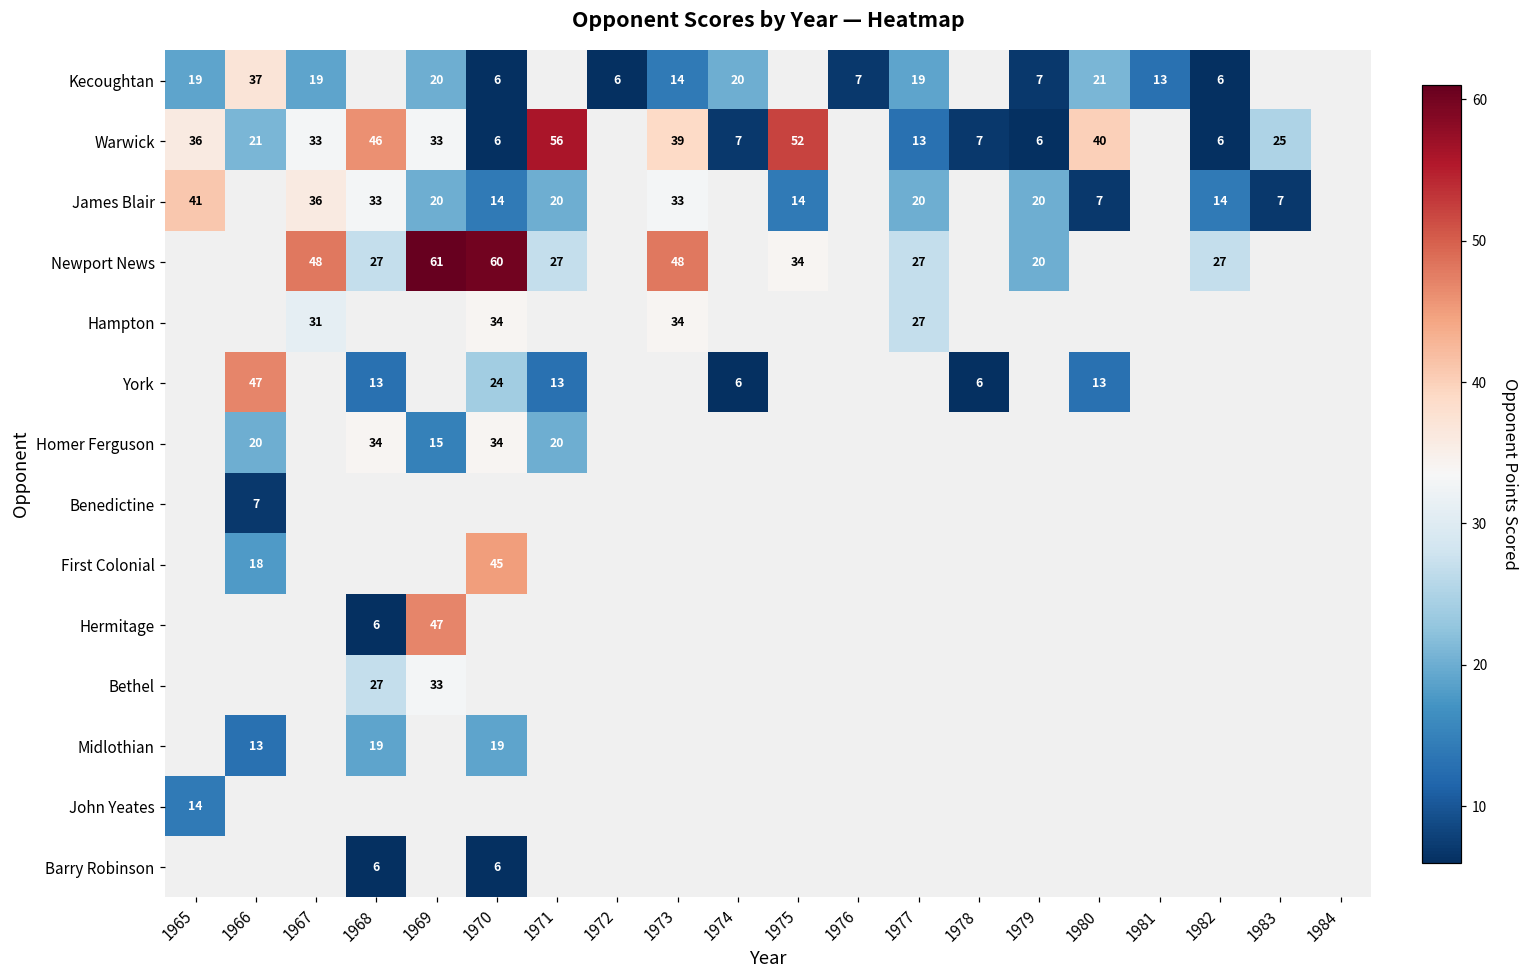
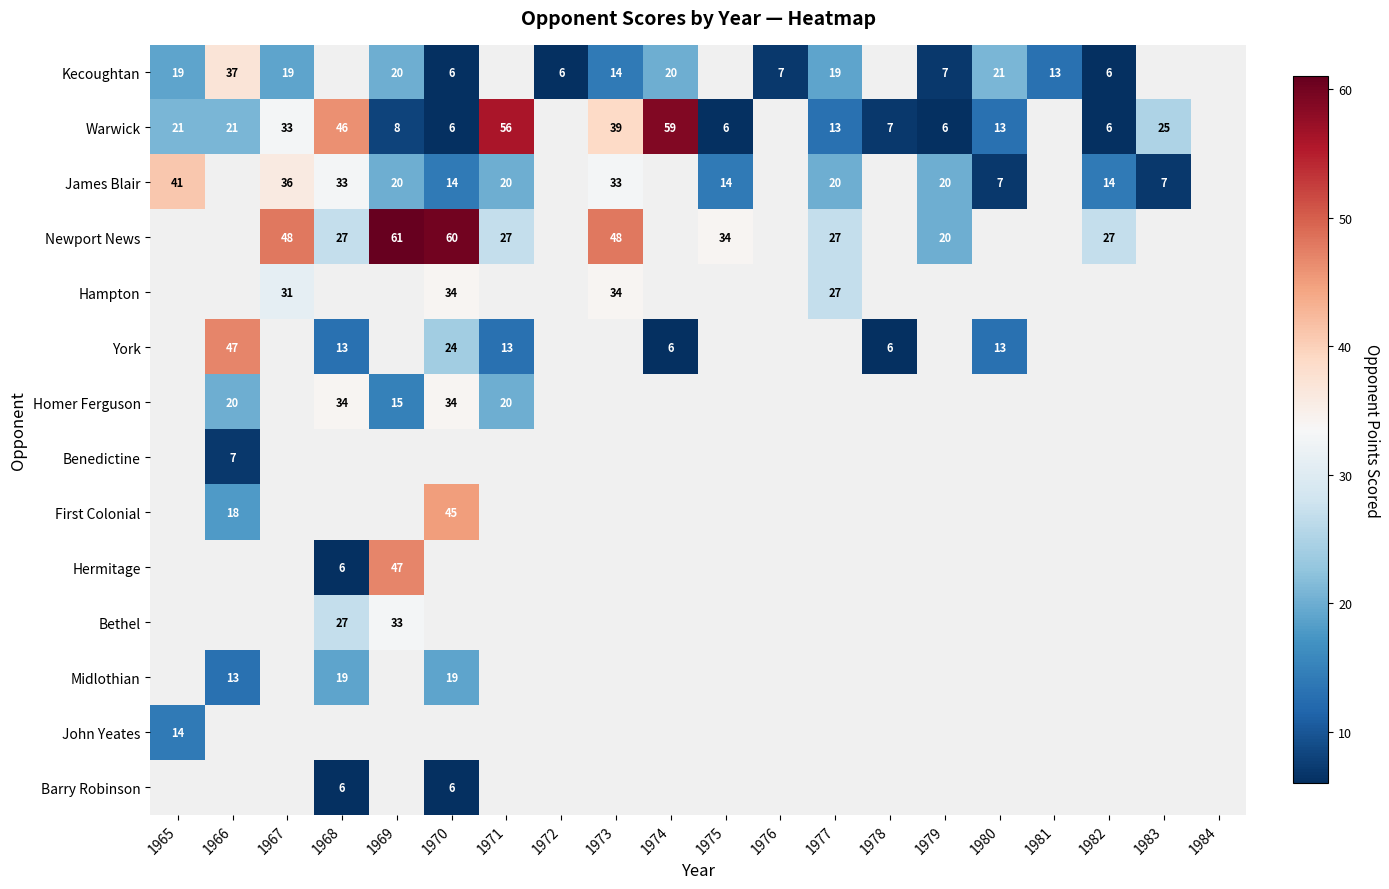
  {
    "Kecoughtan": {
      "1965": 19,
      "1966": 37,
      "1967": 19,
      "1969": 20,
      "1970": 6,
      "1972": 6,
      "1973": 14,
      "1974": 20,
      "1976": 7,
      "1977": 19,
      "1979": 7,
      "1980": 21,
      "1981": 13,
      "1982": 6
    },
    "Warwick": {
-     "1965": 36,
+     "1965": 21,
      "1966": 21,
      "1967": 33,
      "1968": 46,
-     "1969": 33,
+     "1969": 8,
      "1970": 6,
      "1971": 56,
      "1973": 39,
-     "1974": 7,
-     "1975": 52,
+     "1974": 59,
+     "1975": 6,
      "1977": 13,
      "1978": 7,
      "1979": 6,
-     "1980": 40,
+     "1980": 13,
      "1982": 6,
      "1983": 25
    },
    "James Blair": {
      "1965": 41,
      "1967": 36,
      "1968": 33,
      "1969": 20,
      "1970": 14,
      "1971": 20,
      "1973": 33,
      "1975": 14,
      "1977": 20,
      "1979": 20,
      "1980": 7,
      "1982": 14,
      "1983": 7
    },
    "Newport News": {
      "1967": 48,
      "1968": 27,
      "1969": 61,
      "1970": 60,
      "1971": 27,
      "1973": 48,
      "1975": 34,
      "1977": 27,
      "1979": 20,
      "1982": 27
    },
    "Hampton": {
      "1967": 31,
      "1970": 34,
      "1973": 34,
      "1977": 27
    },
    "York": {
      "1966": 47,
      "1968": 13,
      "1970": 24,
      "1971": 13,
      "1974": 6,
      "1978": 6,
      "1980": 13
    },
    "Homer Ferguson": {
      "1966": 20,
      "1968": 34,
      "1969": 15,
      "1970": 34,
      "1971": 20
    },
    "Benedictine": {
      "1966": 7
    },
    "First Colonial": {
      "1966": 18,
      "1970": 45
    },
    "Hermitage": {
      "1968": 6,
      "1969": 47
    },
    "Bethel": {
      "1968": 27,
      "1969": 33
    },
    "Midlothian": {
      "1966": 13,
      "1968": 19,
      "1970": 19
    },
    "John Yeates": {
      "1965": 14
    },
    "Barry Robinson": {
      "1968": 6,
      "1970": 6
    }
  }
